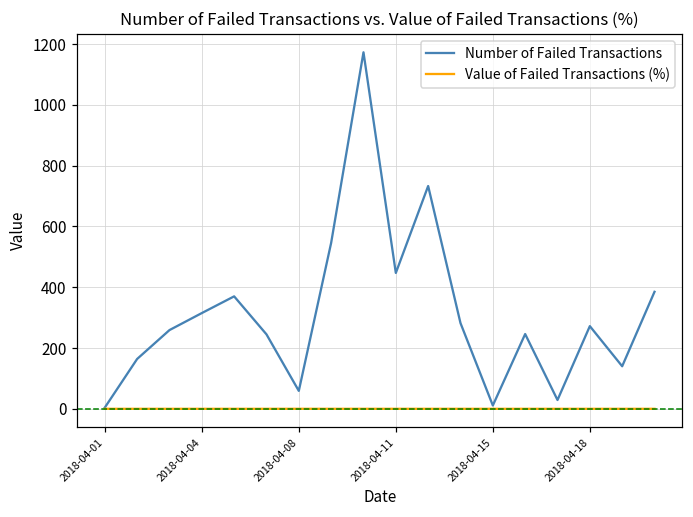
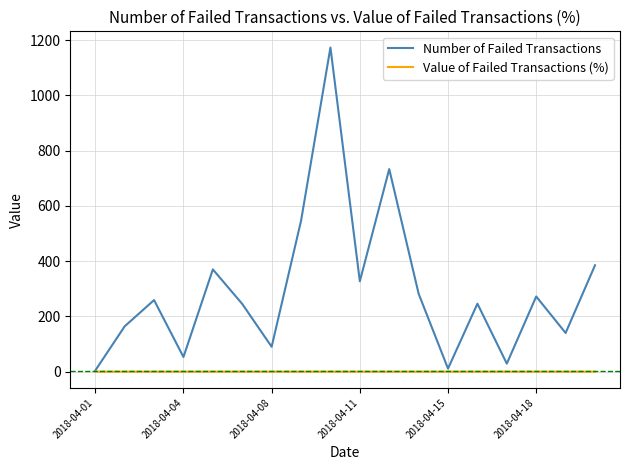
  {
    "Number of Failed Transactions": {
-     "2018-04-04": 320,
-     "2018-04-08": 60,
-     "2018-04-11": 450,
+     "2018-04-04": 50,
+     "2018-04-08": 90,
+     "2018-04-11": 330,
      "2018-04-15": 10,
      "2018-04-18": 270
    },
    "Value of Failed Transactions (%)": {
      "2018-04-04": 0,
      "2018-04-08": 0,
      "2018-04-11": 0,
      "2018-04-15": 0,
      "2018-04-18": 0
    }
  }
